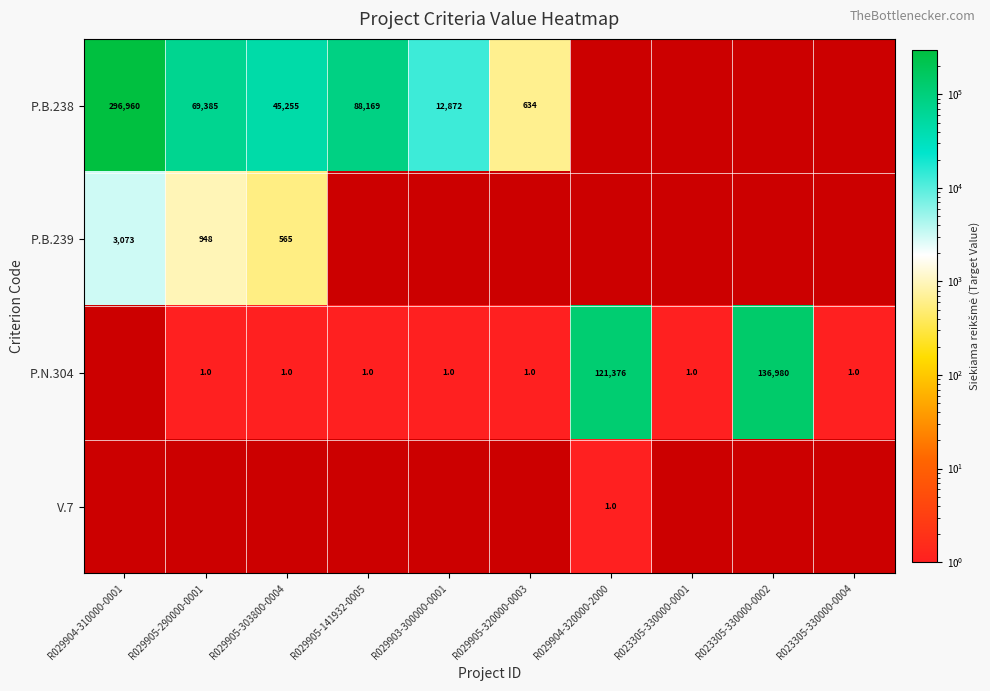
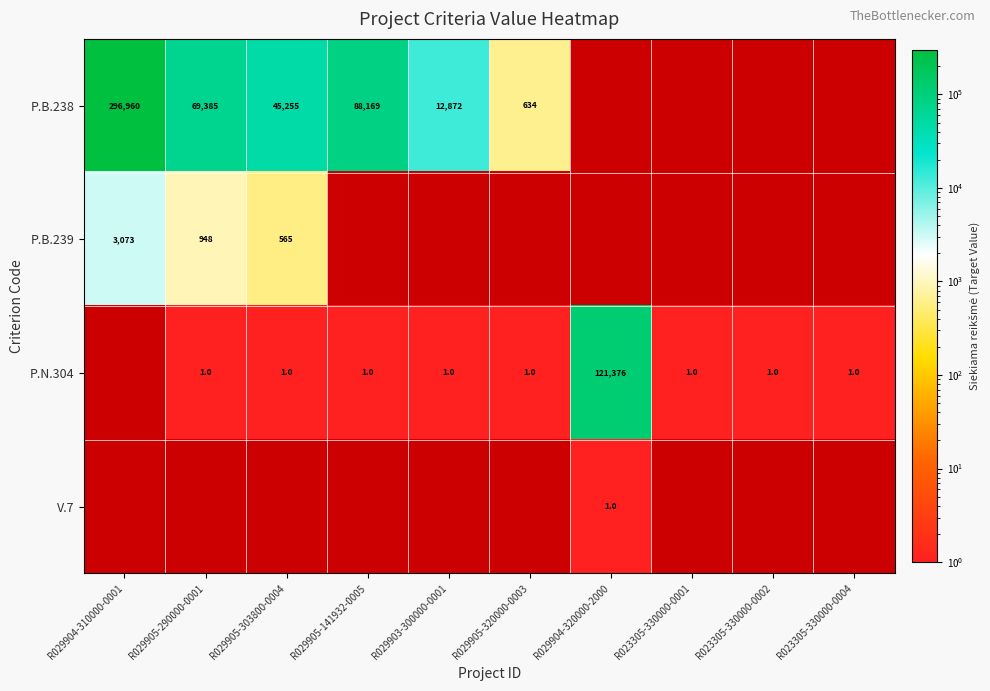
  {
    "P.B.238": {
      "R029904-310000-0001": "296,960",
      "R029905-290000-0001": "69,385",
      "R029905-303800-0004": "45,255",
      "R029905-141932-0005": "88,169",
      "R029903-300000-0001": "12,872",
      "R029905-320000-0003": "634"
    },
    "P.B.239": {
      "R029904-310000-0001": "3,073",
      "R029905-290000-0001": "948",
      "R029905-303800-0004": "565"
    },
    "P.N.304": {
      "R029905-290000-0001": "1.0",
      "R029905-303800-0004": "1.0",
      "R029905-141932-0005": "1.0",
      "R029903-300000-0001": "1.0",
      "R029905-320000-0003": "1.0",
      "R029904-320000-2000": "121,376",
      "R023305-330000-0001": "1.0",
-     "R023305-330000-0002": "136,980",
+     "R023305-330000-0002": "1.0",
      "R023305-330000-0004": "1.0"
    },
    "V.7": {
      "R029904-320000-2000": "1.0"
    }
  }
